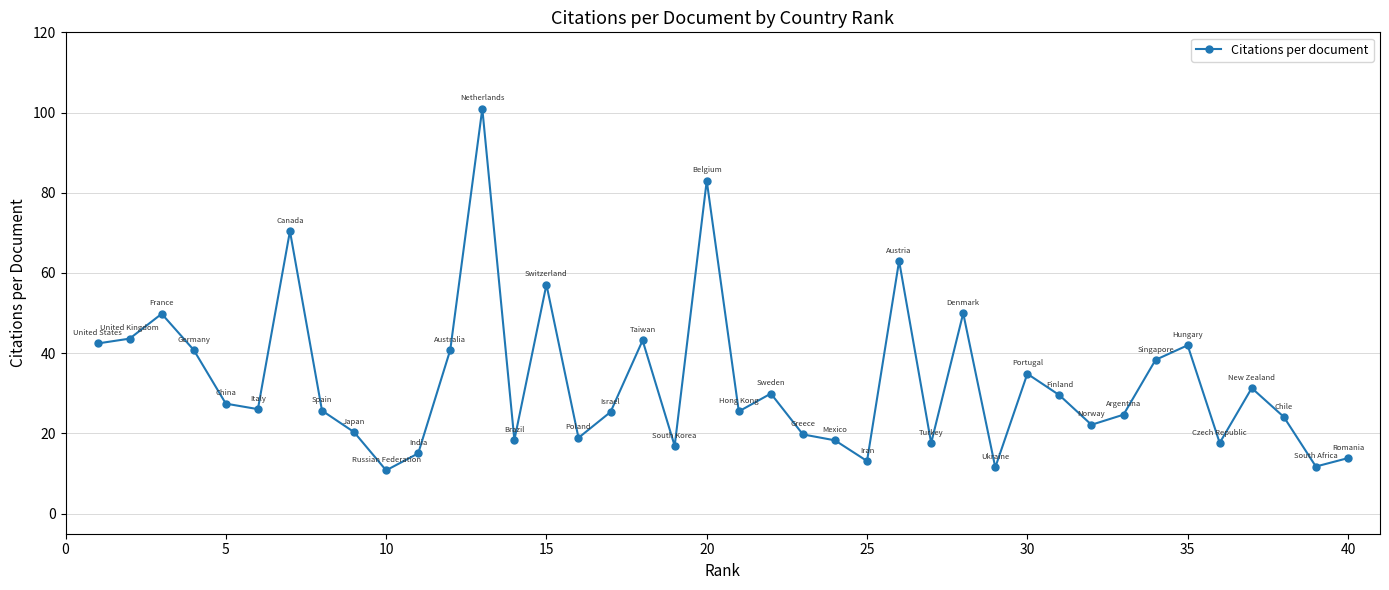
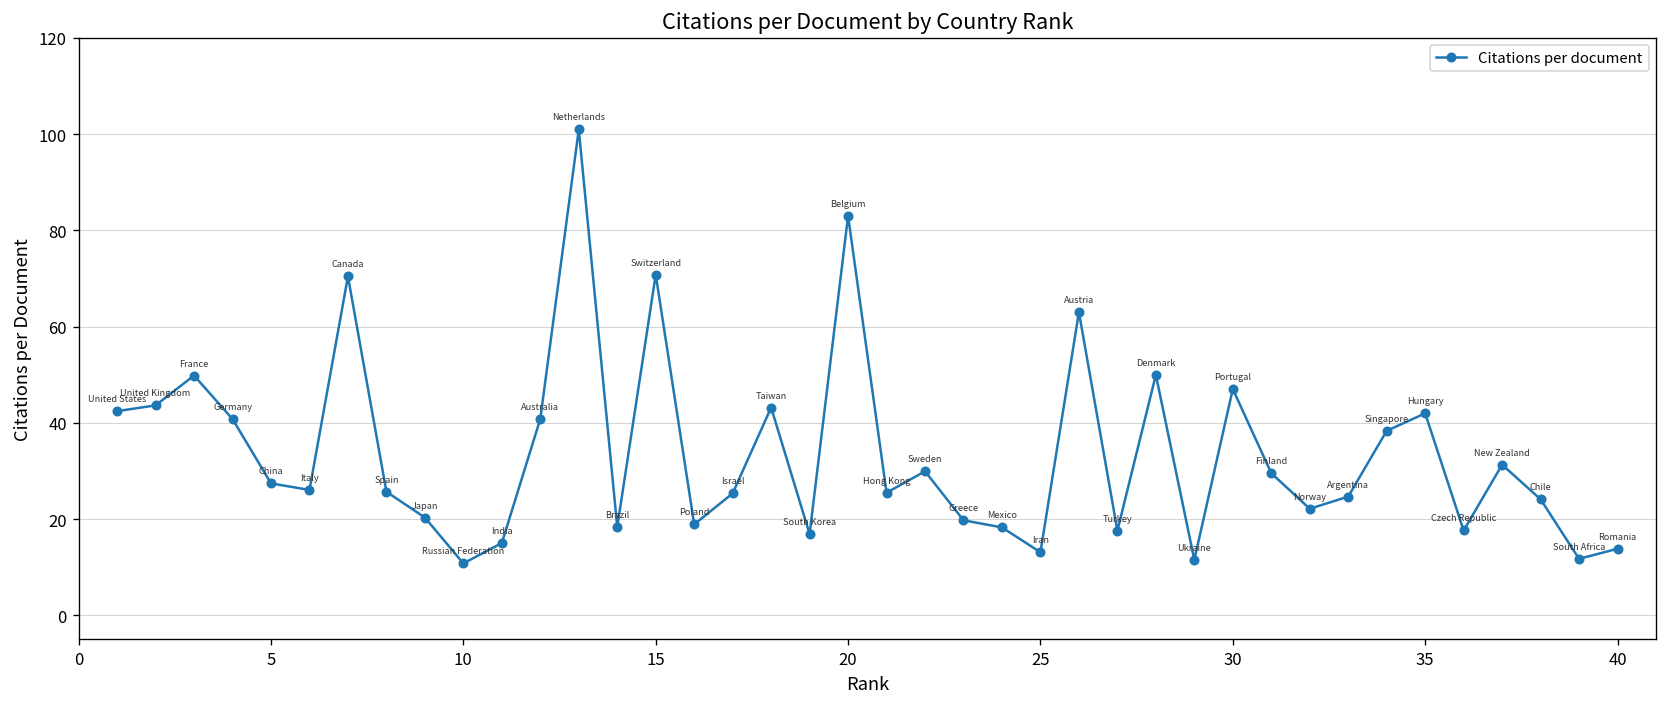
  {
    "5": 27,
    "10": 11,
-   "15": 57,
+   "15": 71,
    "20": 83,
    "25": 13,
-   "30": 35,
+   "30": 47,
    "35": 42,
    "40": 14
  }
